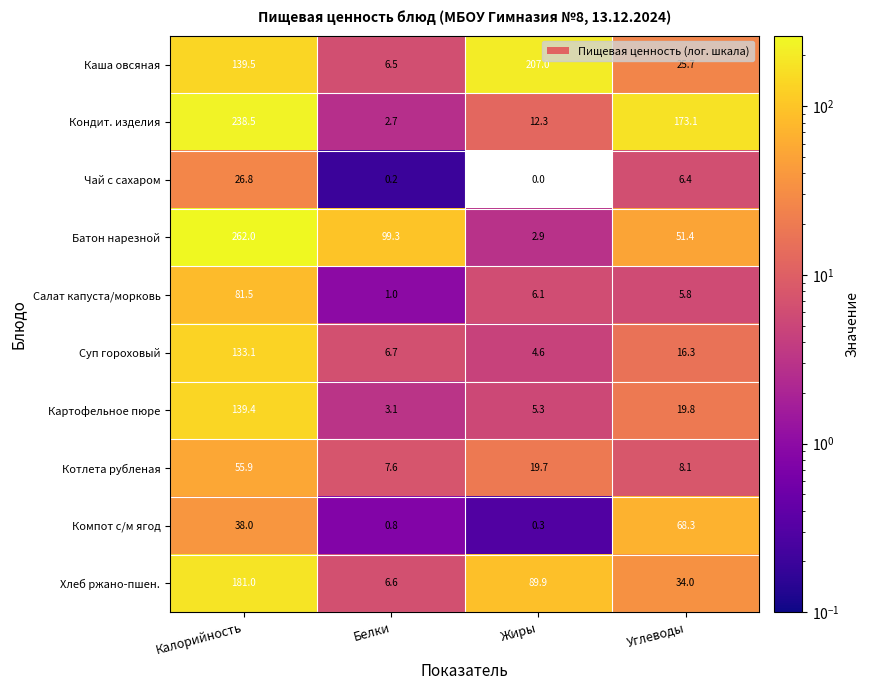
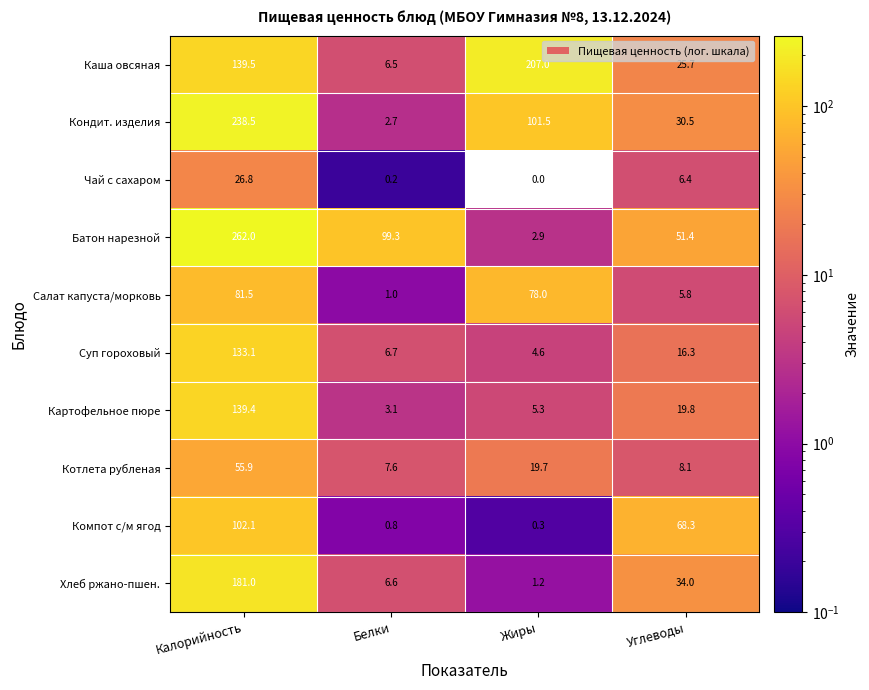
  {
    "Каша овсяная": {
      "Калорийность": 139.5,
      "Белки": 6.5
    },
    "Кондит. изделия": {
      "Калорийность": 238.5,
      "Белки": 2.7,
-     "Жиры": 12.3,
-     "Углеводы": 173.1
+     "Жиры": 101.5,
+     "Углеводы": 30.5
    },
    "Чай с сахаром": {
      "Калорийность": 26.8,
      "Белки": 0.2,
      "Жиры": 0.0,
      "Углеводы": 6.4
    },
    "Батон нарезной": {
      "Калорийность": 262.0,
      "Белки": 99.3,
      "Жиры": 2.9,
      "Углеводы": 51.4
    },
    "Салат капуста/морковь": {
      "Калорийность": 81.5,
      "Белки": 1.0,
-     "Жиры": 6.1,
+     "Жиры": 78.0,
      "Углеводы": 5.8
    },
    "Суп гороховый": {
      "Калорийность": 133.1,
      "Белки": 6.7,
      "Жиры": 4.6,
      "Углеводы": 16.3
    },
    "Картофельное пюре": {
      "Калорийность": 139.4,
      "Белки": 3.1,
      "Жиры": 5.3,
      "Углеводы": 19.8
    },
    "Котлета рубленая": {
      "Калорийность": 55.9,
      "Белки": 7.6,
      "Жиры": 19.7,
      "Углеводы": 8.1
    },
    "Компот с/м ягод": {
-     "Калорийность": 38.0,
+     "Калорийность": 102.1,
      "Белки": 0.8,
      "Жиры": 0.3,
      "Углеводы": 68.3
    },
    "Хлеб ржано-пшен.": {
      "Калорийность": 181.0,
      "Белки": 6.6,
-     "Жиры": 89.9,
+     "Жиры": 1.2,
      "Углеводы": 34.0
    }
  }
